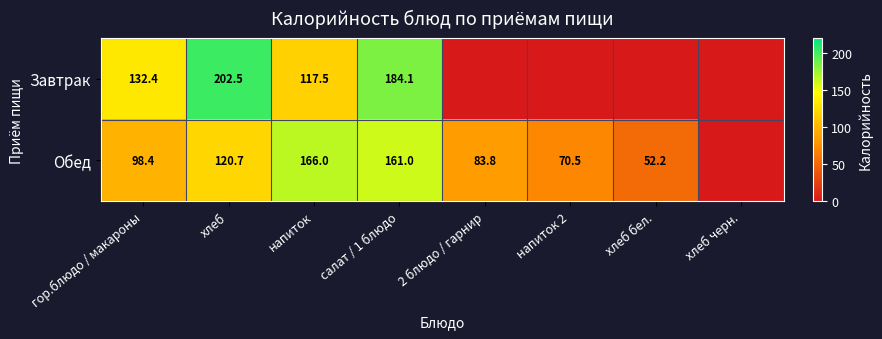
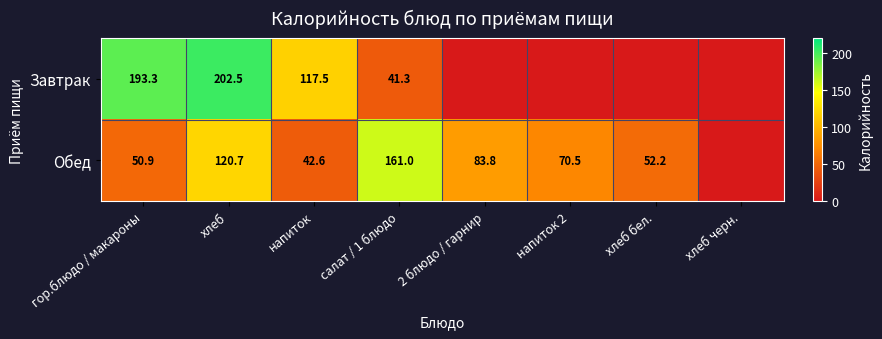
  {
    "Завтрак": {
-     "гор.блюдо / макароны": 132.4,
+     "гор.блюдо / макароны": 193.3,
      "хлеб": 202.5,
      "напиток": 117.5,
-     "салат / 1 блюдо": 184.1
+     "салат / 1 блюдо": 41.3
    },
    "Обед": {
-     "гор.блюдо / макароны": 98.4,
+     "гор.блюдо / макароны": 50.9,
      "хлеб": 120.7,
-     "напиток": 166.0,
+     "напиток": 42.6,
      "салат / 1 блюдо": 161.0,
      "2 блюдо / гарнир": 83.8,
      "напиток 2": 70.5,
      "хлеб бел.": 52.2
    }
  }
